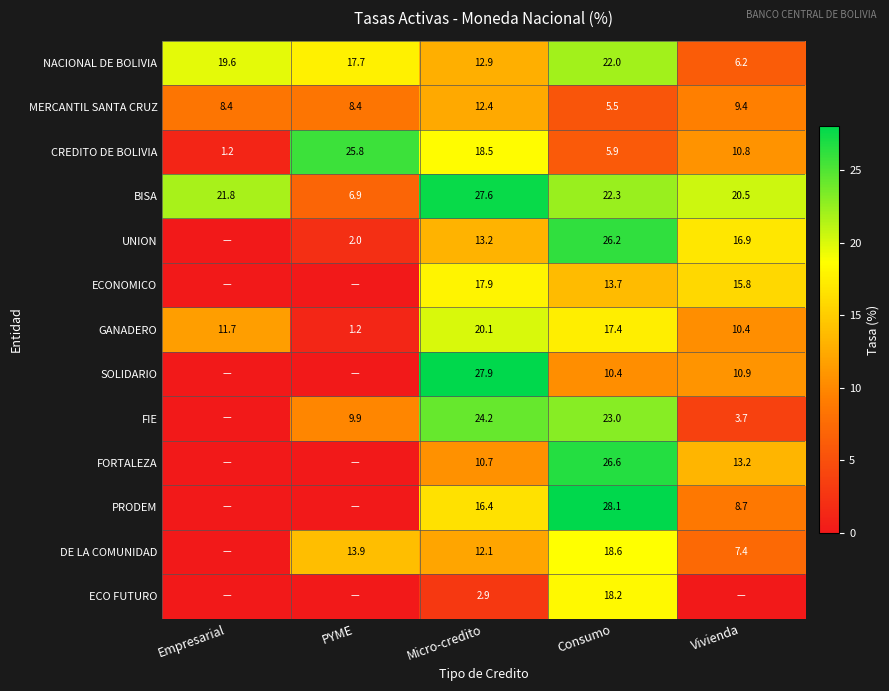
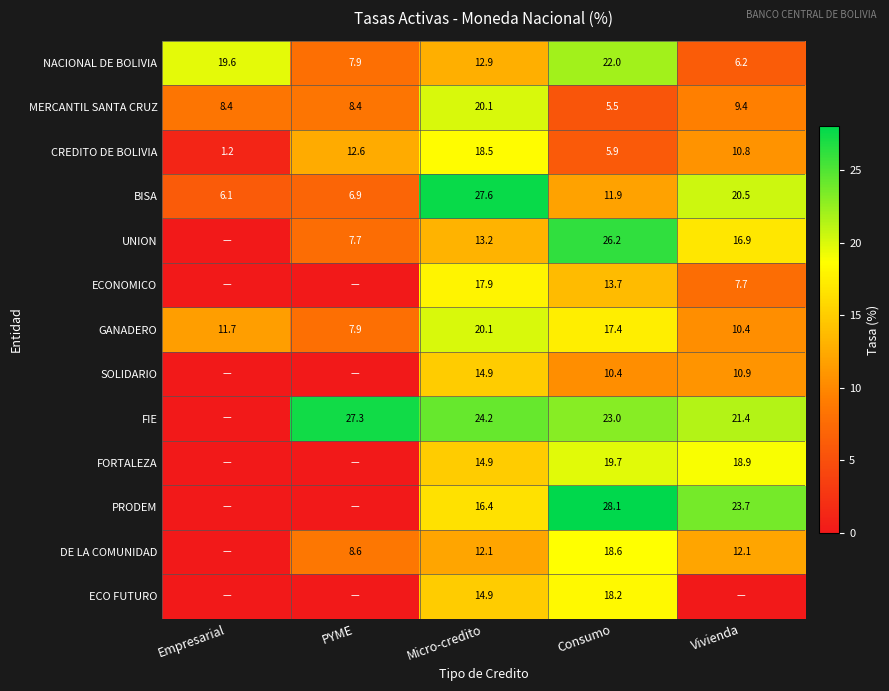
  {
    "NACIONAL DE BOLIVIA": {
      "Empresarial": 19.6,
-     "PYME": 17.7,
+     "PYME": 7.9,
      "Micro-credito": 12.9,
      "Consumo": 22.0,
      "Vivienda": 6.2
    },
    "MERCANTIL SANTA CRUZ": {
      "Empresarial": 8.4,
      "PYME": 8.4,
-     "Micro-credito": 12.4,
+     "Micro-credito": 20.1,
      "Consumo": 5.5,
      "Vivienda": 9.4
    },
    "CREDITO DE BOLIVIA": {
      "Empresarial": 1.2,
-     "PYME": 25.8,
+     "PYME": 12.6,
      "Micro-credito": 18.5,
      "Consumo": 5.9,
      "Vivienda": 10.8
    },
    "BISA": {
-     "Empresarial": 21.8,
+     "Empresarial": 6.1,
      "PYME": 6.9,
      "Micro-credito": 27.6,
-     "Consumo": 22.3,
+     "Consumo": 11.9,
      "Vivienda": 20.5
    },
    "UNION": {
-     "PYME": 2.0,
+     "PYME": 7.7,
      "Micro-credito": 13.2,
      "Consumo": 26.2,
      "Vivienda": 16.9
    },
    "ECONOMICO": {
      "Micro-credito": 17.9,
      "Consumo": 13.7,
-     "Vivienda": 15.8
+     "Vivienda": 7.7
    },
    "GANADERO": {
      "Empresarial": 11.7,
-     "PYME": 1.2,
+     "PYME": 7.9,
      "Micro-credito": 20.1,
      "Consumo": 17.4,
      "Vivienda": 10.4
    },
    "SOLIDARIO": {
-     "Micro-credito": 27.9,
+     "Micro-credito": 14.9,
      "Consumo": 10.4,
      "Vivienda": 10.9
    },
    "FIE": {
-     "PYME": 9.9,
+     "PYME": 27.3,
      "Micro-credito": 24.2,
      "Consumo": 23.0,
-     "Vivienda": 3.7
+     "Vivienda": 21.4
    },
    "FORTALEZA": {
-     "Micro-credito": 10.7,
-     "Consumo": 26.6,
-     "Vivienda": 13.2
+     "Micro-credito": 14.9,
+     "Consumo": 19.7,
+     "Vivienda": 18.9
    },
    "PRODEM": {
      "Micro-credito": 16.4,
      "Consumo": 28.1,
-     "Vivienda": 8.7
+     "Vivienda": 23.7
    },
    "DE LA COMUNIDAD": {
-     "PYME": 13.9,
+     "PYME": 8.6,
      "Micro-credito": 12.1,
      "Consumo": 18.6,
-     "Vivienda": 7.4
+     "Vivienda": 12.1
    },
    "ECO FUTURO": {
-     "Micro-credito": 2.9,
+     "Micro-credito": 14.9,
      "Consumo": 18.2
    }
  }
